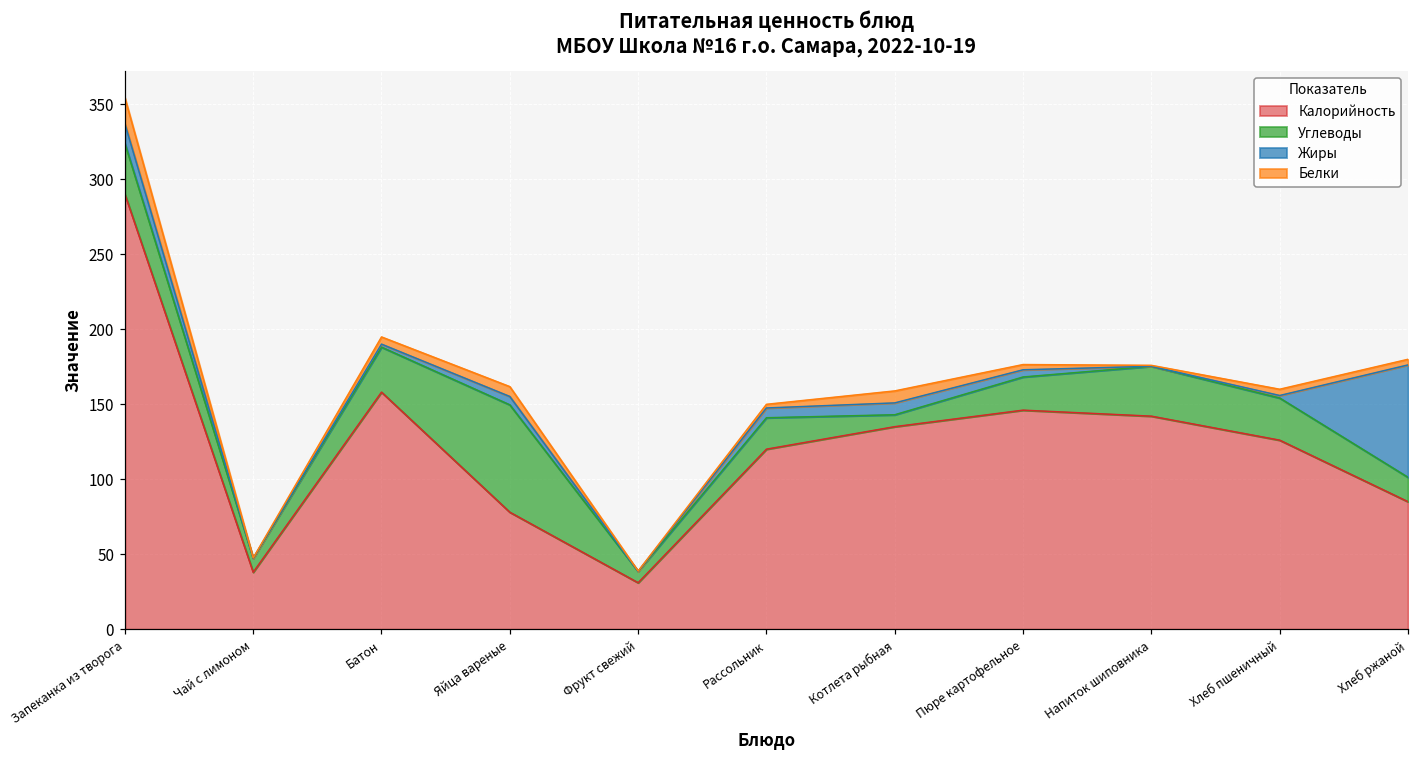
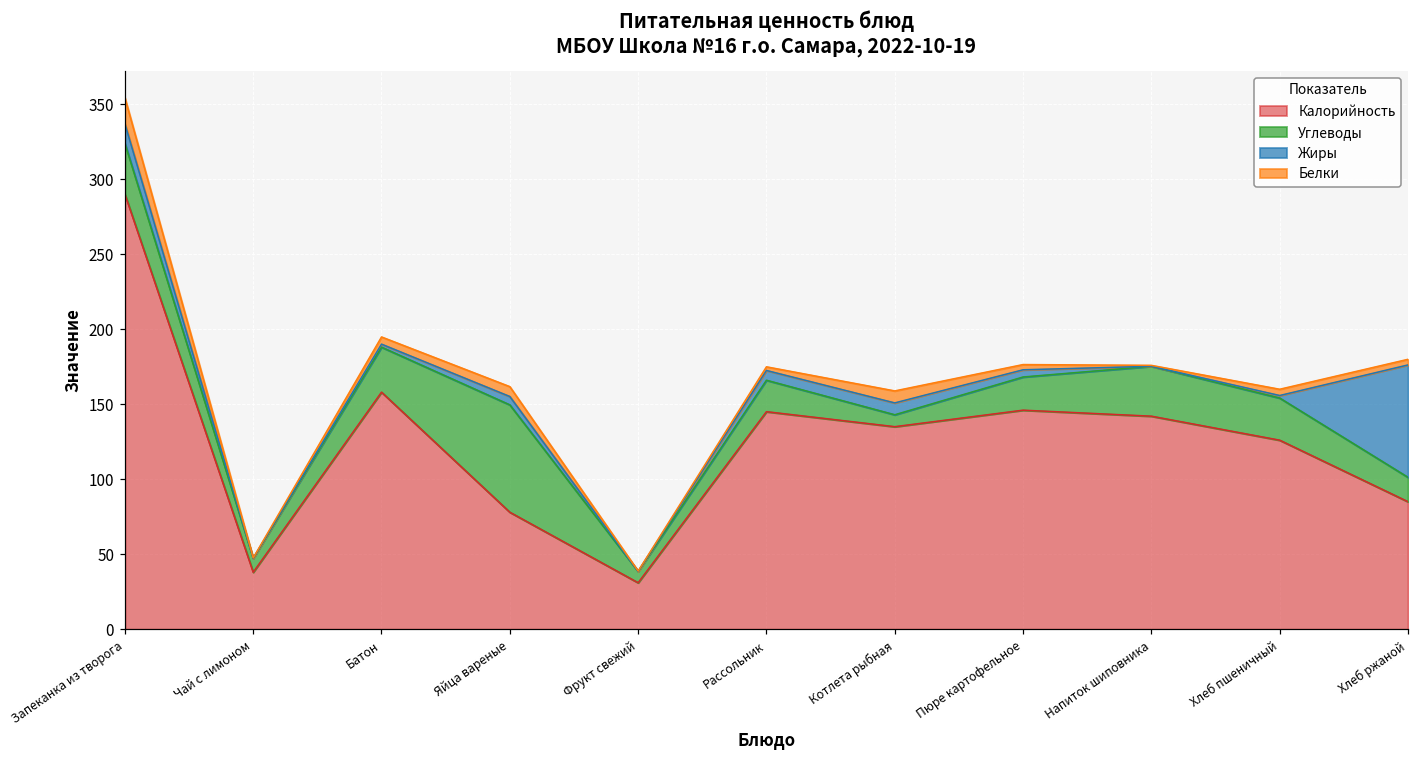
  {
    "Калорийность": {
      "Запеканка из творога": 290,
      "Чай с лимоном": 38,
      "Батон": 158,
      "Яйца вареные": 78,
      "Фрукт свежий": 31,
-     "Рассольник": 120,
+     "Рассольник": 145,
      "Котлета рыбная": 135,
      "Пюре картофельное": 146,
      "Напиток шиповника": 142,
      "Хлеб пшеничный": 126,
      "Хлеб ржаной": 85
    },
    "Углеводы": {
      "Запеканка из творога": 34,
      "Батон": 30,
      "Яйца вареные": 72,
      "Рассольник": 21,
      "Котлета рыбная": 8,
      "Пюре картофельное": 22,
      "Хлеб ржаной": 16
    },
    "Жиры": {
      "Запеканка из творога": 13,
      "Батон": 2,
      "Яйца вареные": 6,
      "Рассольник": 7,
      "Котлета рыбная": 8,
      "Пюре картофельное": 5,
      "Хлеб ржаной": 75
    },
    "Белки": {
      "Запеканка из творога": 17,
      "Батон": 5,
      "Яйца вареные": 7,
      "Рассольник": 2,
      "Котлета рыбная": 8,
      "Пюре картофельное": 3,
      "Хлеб пшеничный": 4,
      "Хлеб ржаной": 4
    }
  }
